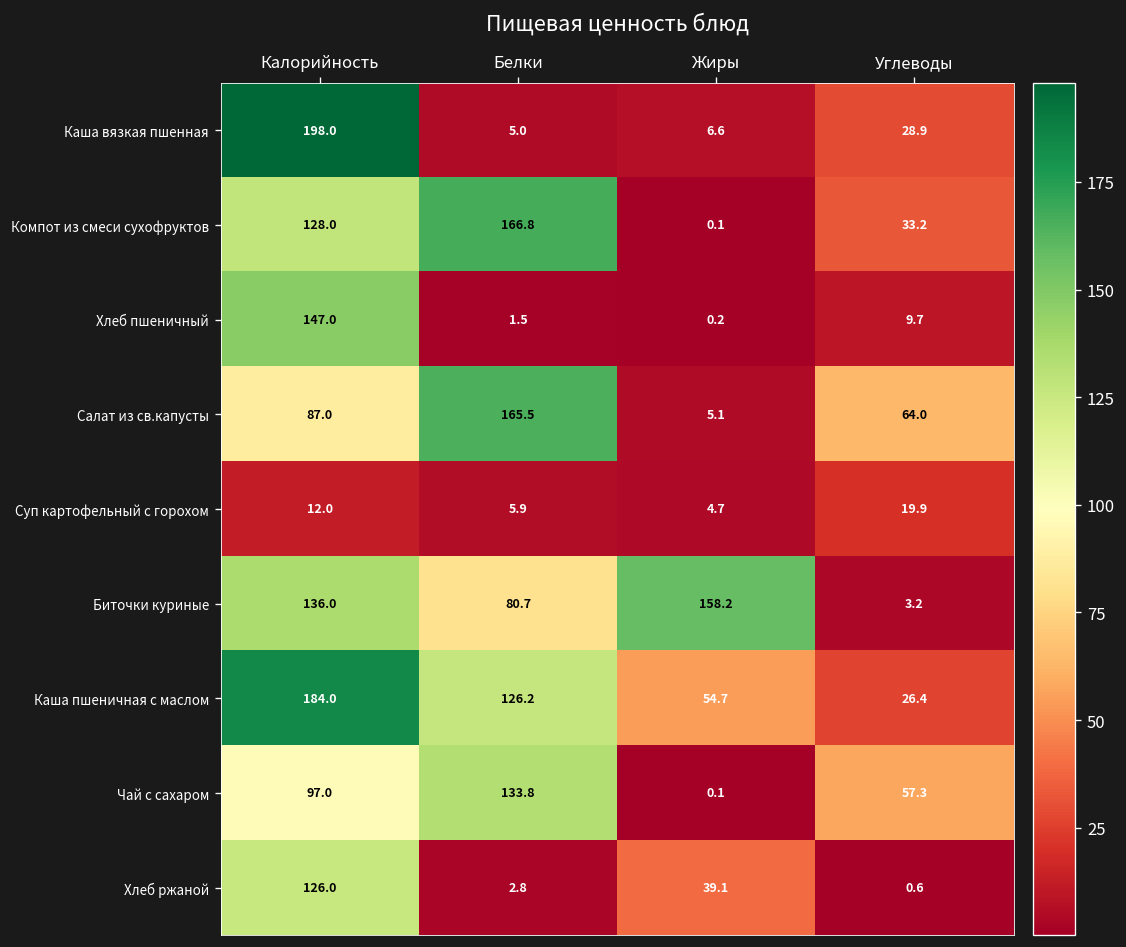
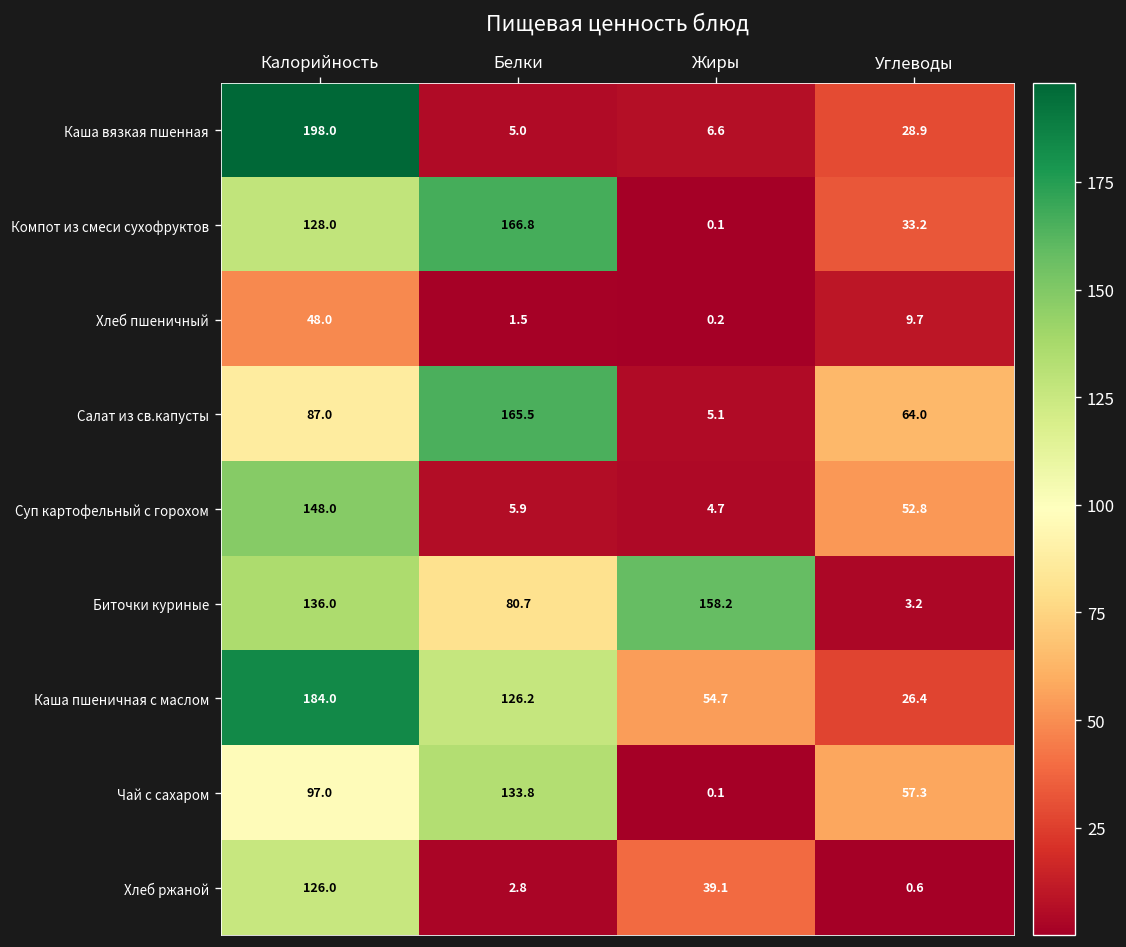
  {
    "Каша вязкая пшенная": {
      "Калорийность": 198.0,
      "Белки": 5.0,
      "Жиры": 6.6,
      "Углеводы": 28.9
    },
    "Компот из смеси сухофруктов": {
      "Калорийность": 128.0,
      "Белки": 166.8,
      "Жиры": 0.1,
      "Углеводы": 33.2
    },
    "Хлеб пшеничный": {
-     "Калорийность": 147.0,
+     "Калорийность": 48.0,
      "Белки": 1.5,
      "Жиры": 0.2,
      "Углеводы": 9.7
    },
    "Салат из св.капусты": {
      "Калорийность": 87.0,
      "Белки": 165.5,
      "Жиры": 5.1,
      "Углеводы": 64.0
    },
    "Суп картофельный с горохом": {
-     "Калорийность": 12.0,
+     "Калорийность": 148.0,
      "Белки": 5.9,
      "Жиры": 4.7,
-     "Углеводы": 19.9
+     "Углеводы": 52.8
    },
    "Биточки куриные": {
      "Калорийность": 136.0,
      "Белки": 80.7,
      "Жиры": 158.2,
      "Углеводы": 3.2
    },
    "Каша пшеничная с маслом": {
      "Калорийность": 184.0,
      "Белки": 126.2,
      "Жиры": 54.7,
      "Углеводы": 26.4
    },
    "Чай с сахаром": {
      "Калорийность": 97.0,
      "Белки": 133.8,
      "Жиры": 0.1,
      "Углеводы": 57.3
    },
    "Хлеб ржаной": {
      "Калорийность": 126.0,
      "Белки": 2.8,
      "Жиры": 39.1,
      "Углеводы": 0.6
    }
  }
